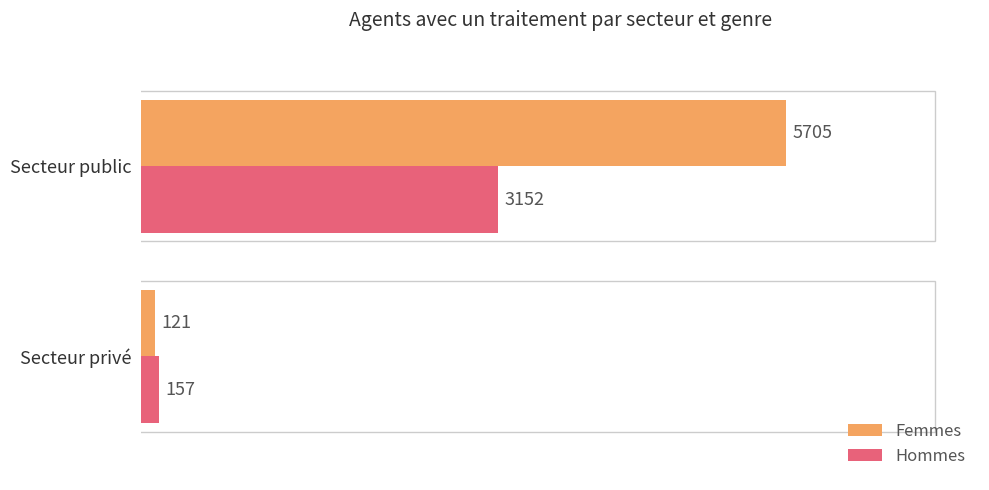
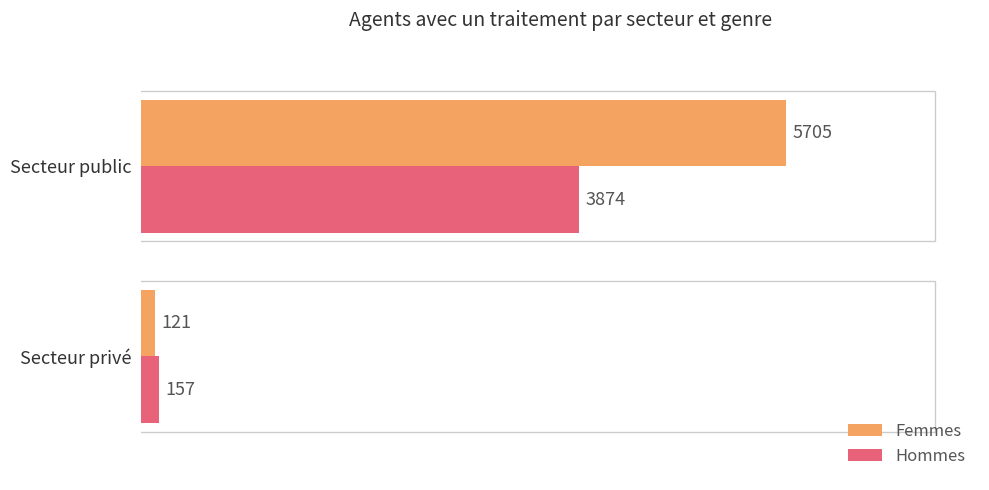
  {
    "Femmes": {
      "Secteur public": 5705,
      "Secteur privé": 121
    },
    "Hommes": {
-     "Secteur public": 3152,
+     "Secteur public": 3874,
      "Secteur privé": 157
    }
  }
